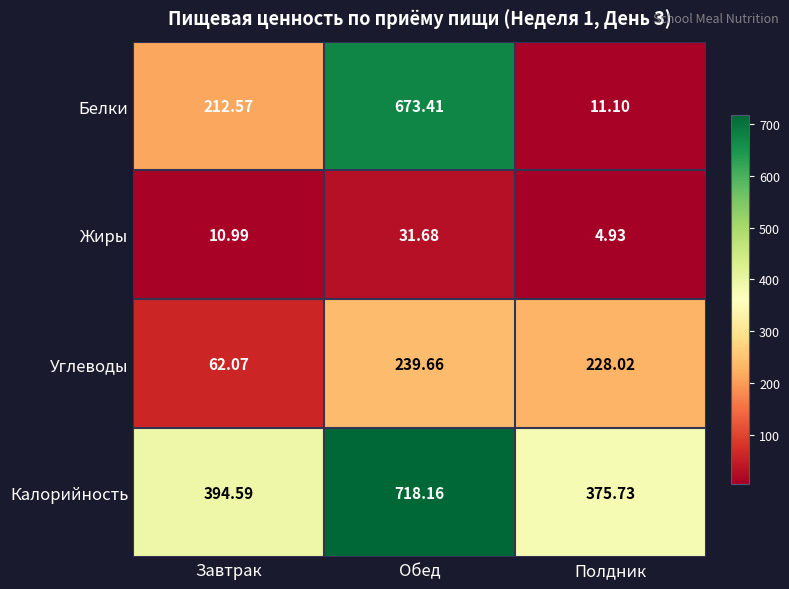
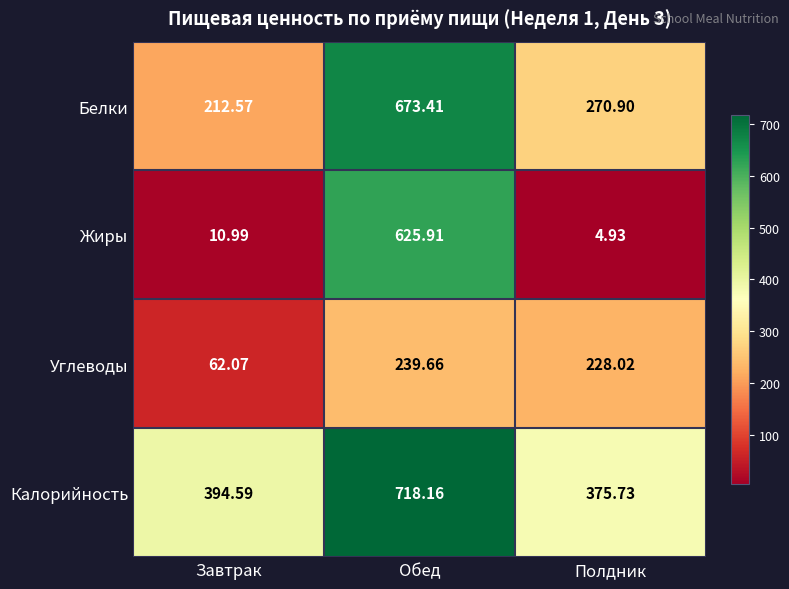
  {
    "Белки": {
      "Завтрак": 212.57,
      "Обед": 673.41,
-     "Полдник": 11.10
+     "Полдник": 270.90
    },
    "Жиры": {
      "Завтрак": 10.99,
-     "Обед": 31.68,
+     "Обед": 625.91,
      "Полдник": 4.93
    },
    "Углеводы": {
      "Завтрак": 62.07,
      "Обед": 239.66,
      "Полдник": 228.02
    },
    "Калорийность": {
      "Завтрак": 394.59,
      "Обед": 718.16,
      "Полдник": 375.73
    }
  }
